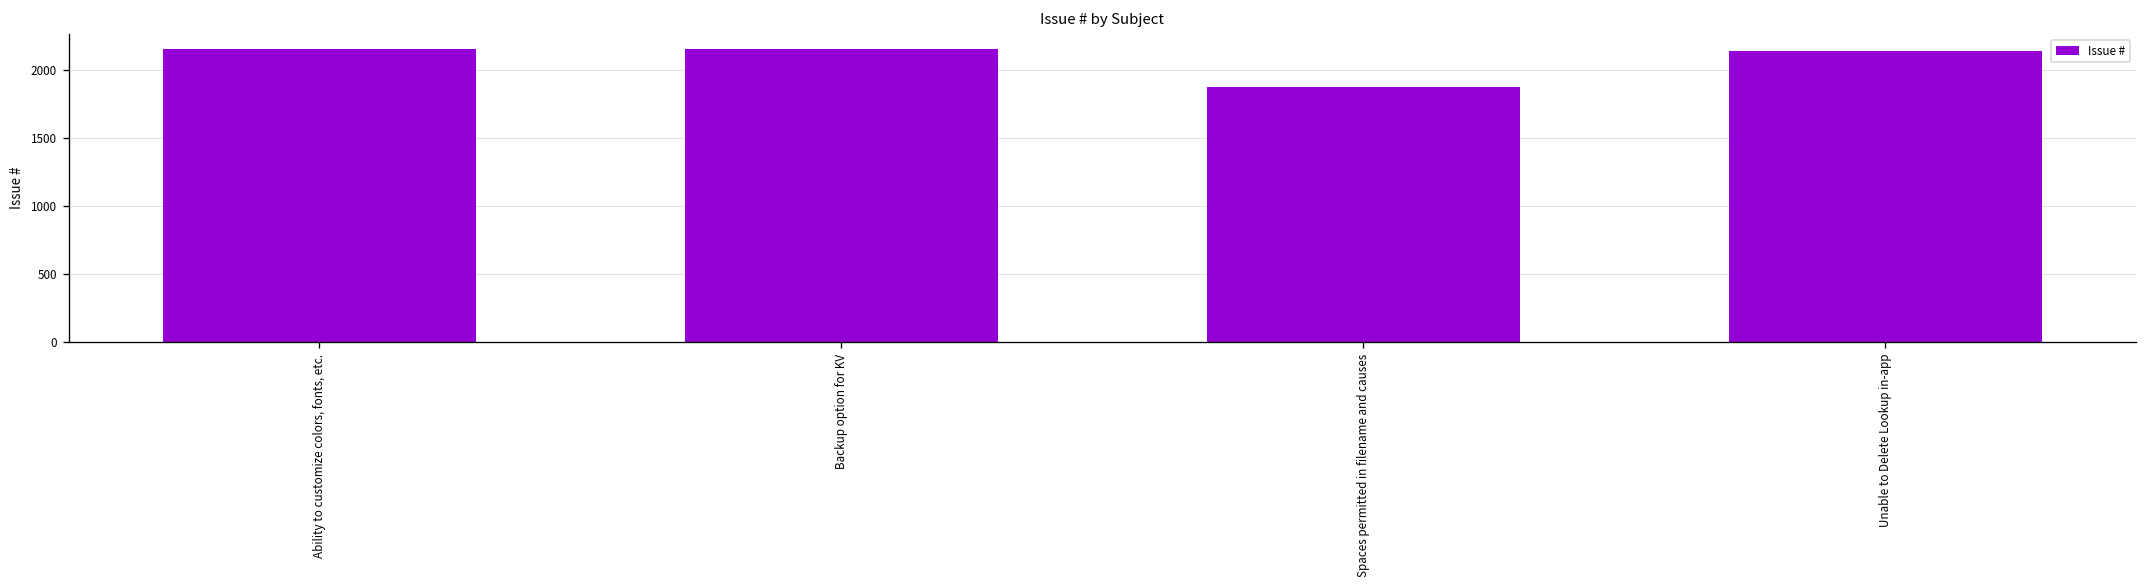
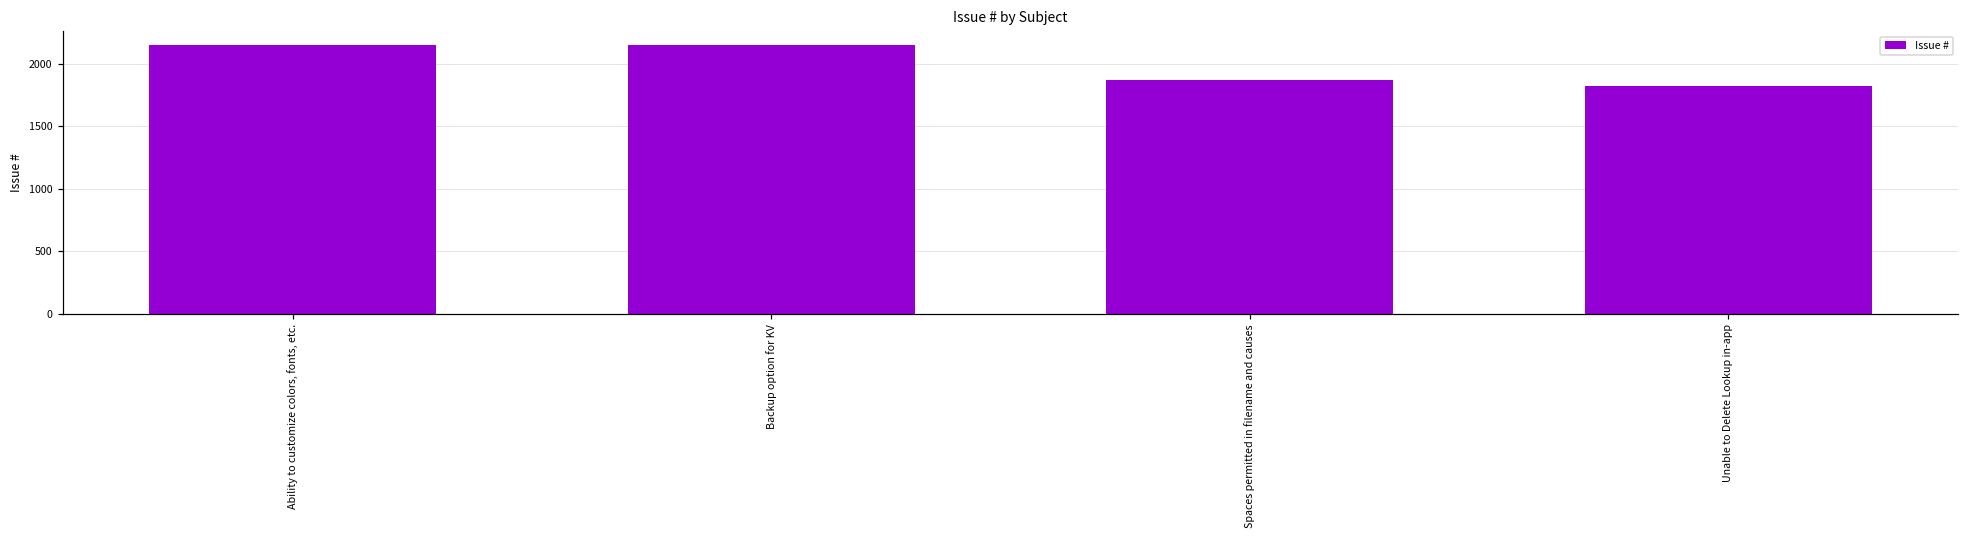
  {
    "Ability to customize colors, fonts, etc.": 2160,
    "Backup option for KV": 2150,
    "Spaces permitted in filename and causes": 1870,
-   "Unable to Delete Lookup in-app": 2140
+   "Unable to Delete Lookup in-app": 1830
  }
